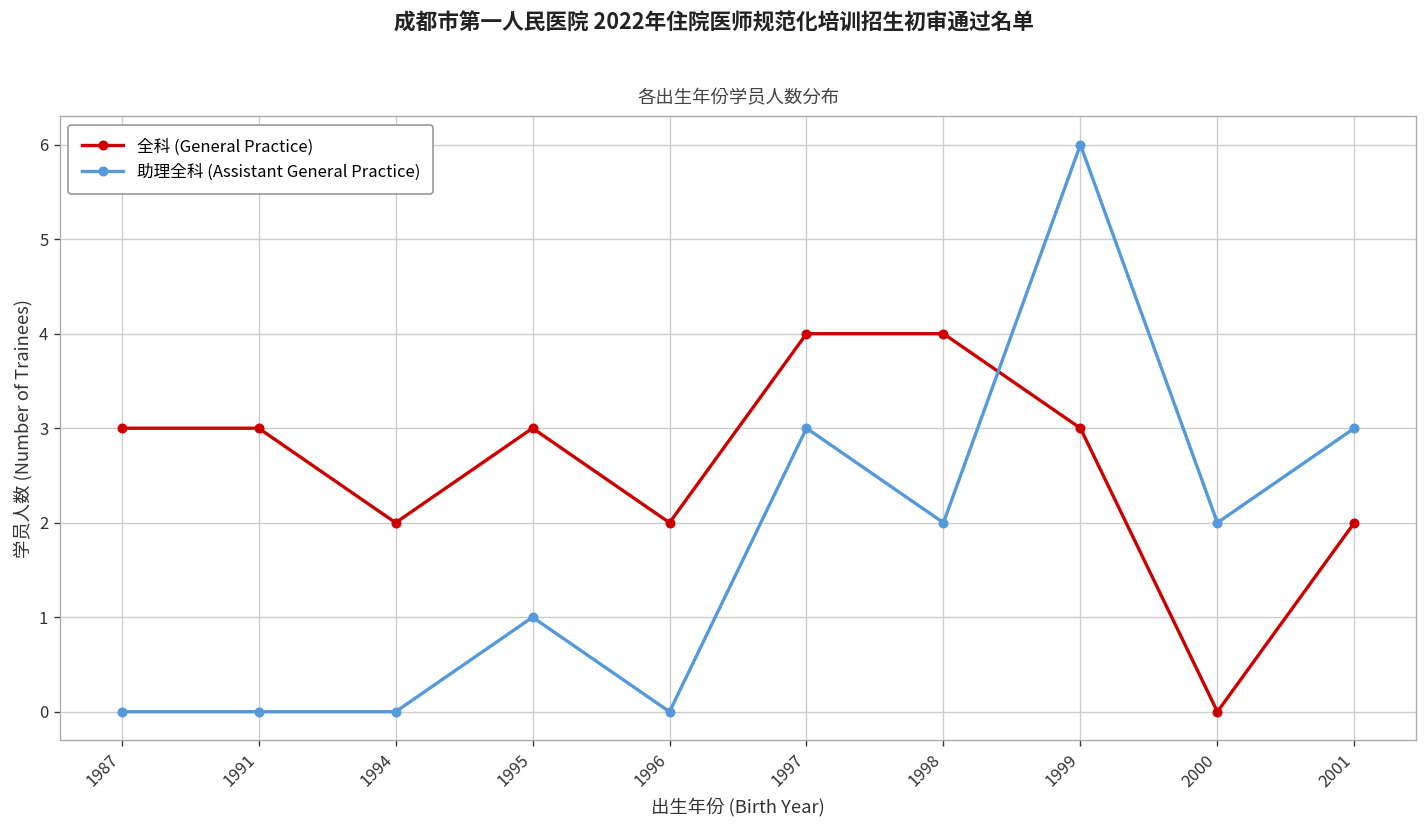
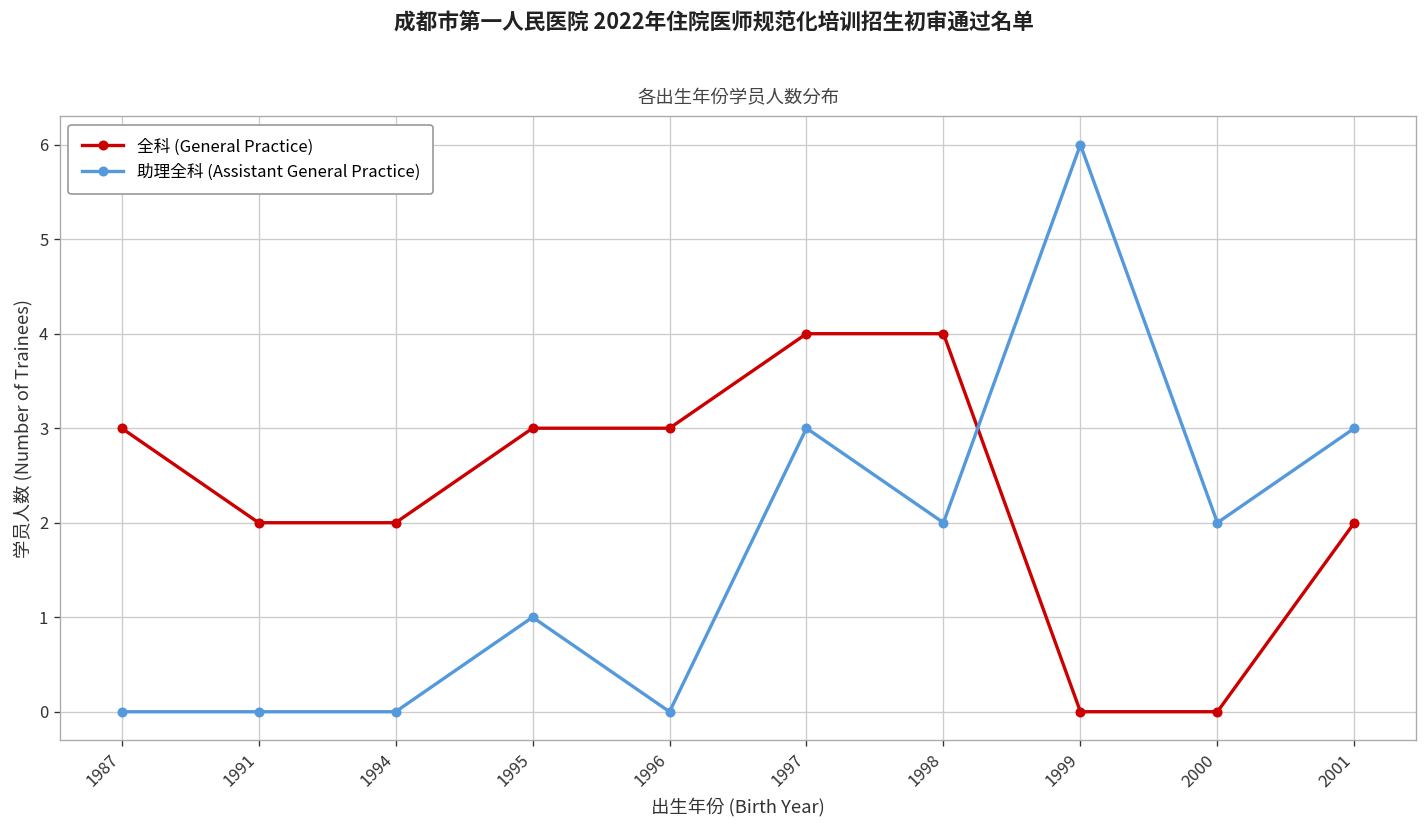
  {
    "全科 (General Practice)": {
      "1987": 3,
-     "1991": 3,
+     "1991": 2,
      "1994": 2,
      "1995": 3,
-     "1996": 2,
+     "1996": 3,
      "1997": 4,
      "1998": 4,
-     "1999": 3,
+     "1999": 0,
      "2000": 0,
      "2001": 2
    },
    "助理全科 (Assistant General Practice)": {
      "1987": 0,
      "1991": 0,
      "1994": 0,
      "1995": 1,
      "1996": 0,
      "1997": 3,
      "1998": 2,
      "1999": 6,
      "2000": 2,
      "2001": 3
    }
  }
